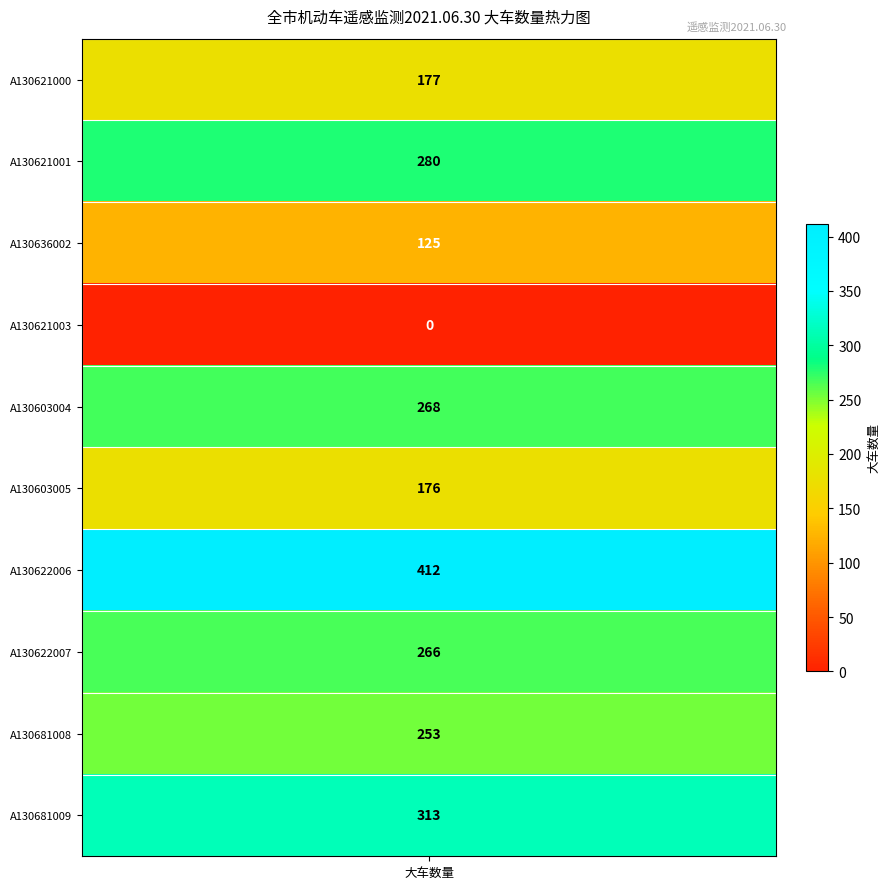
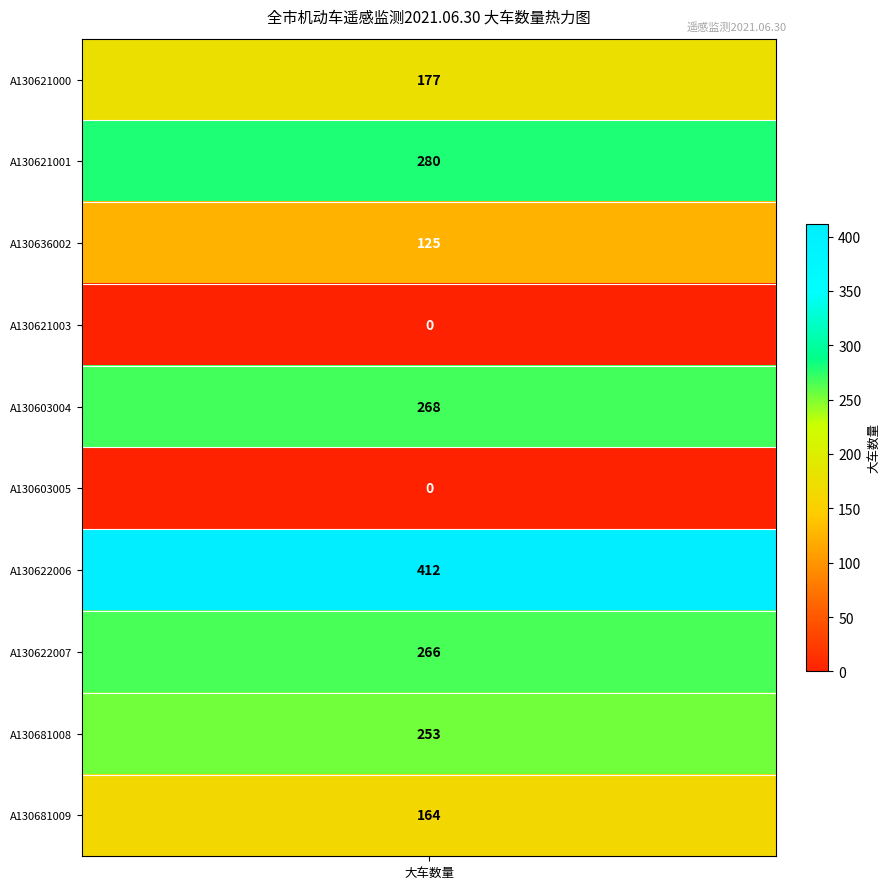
  {
    "A130621000": {
      "大车数量": 177
    },
    "A130621001": {
      "大车数量": 280
    },
    "A130636002": {
      "大车数量": 125
    },
    "A130621003": {
      "大车数量": 0
    },
    "A130603004": {
      "大车数量": 268
    },
    "A130603005": {
-     "大车数量": 176
+     "大车数量": 0
    },
    "A130622006": {
      "大车数量": 412
    },
    "A130622007": {
      "大车数量": 266
    },
    "A130681008": {
      "大车数量": 253
    },
    "A130681009": {
-     "大车数量": 313
+     "大车数量": 164
    }
  }
